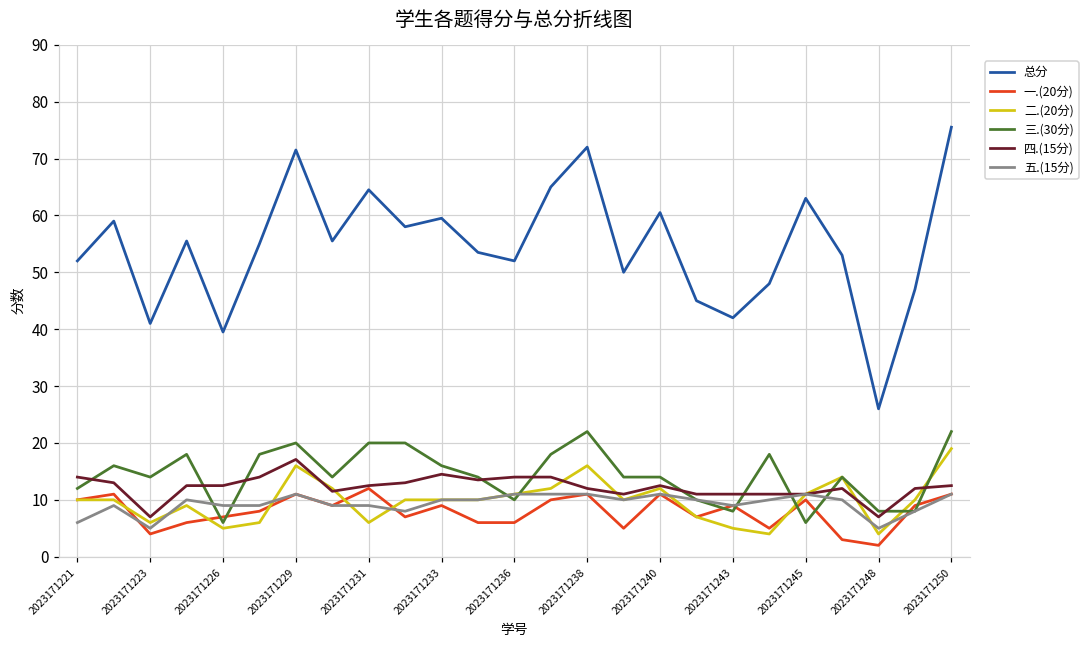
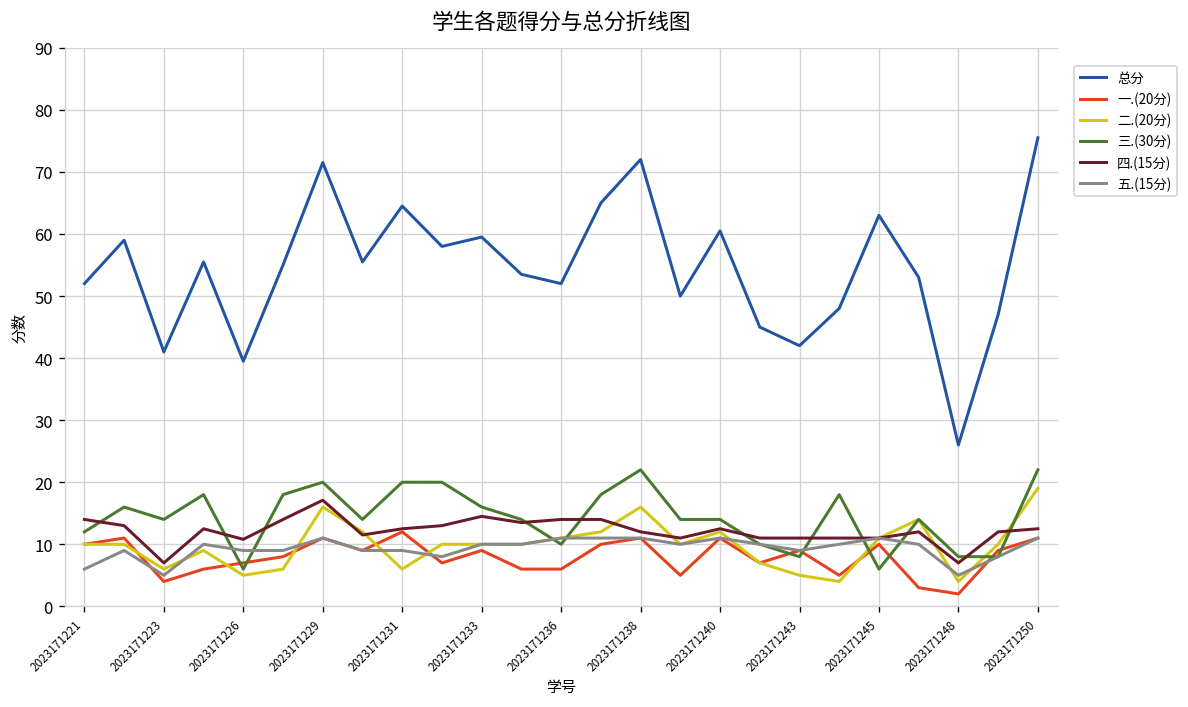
  {
    "总分": {
      "2023171221": 52,
      "2023171223": 41,
      "2023171226": 40,
      "2023171229": 72,
      "2023171231": 65,
      "2023171233": 60,
      "2023171236": 52,
      "2023171238": 72,
      "2023171240": 61,
      "2023171243": 42,
      "2023171245": 63,
      "2023171248": 26,
      "2023171250": 76
    },
    "一.(20分)": {
      "2023171223": 4,
      "2023171226": 7,
      "2023171231": 12,
      "2023171233": 9,
      "2023171236": 6,
      "2023171245": 10,
      "2023171248": 2
    },
    "二.(20分)": {
      "2023171223": 6,
      "2023171226": 5,
      "2023171229": 16,
      "2023171231": 6,
      "2023171238": 16,
      "2023171240": 12,
      "2023171243": 5,
      "2023171248": 4,
      "2023171250": 19
    },
    "三.(30分)": {
      "2023171221": 12,
      "2023171223": 14,
      "2023171226": 6,
      "2023171229": 20,
      "2023171231": 20,
      "2023171233": 16,
      "2023171236": 10,
      "2023171238": 22,
      "2023171240": 14,
      "2023171243": 8,
      "2023171245": 6,
      "2023171248": 8,
      "2023171250": 22
    },
    "四.(15分)": {
      "2023171221": 14,
      "2023171223": 7,
-     "2023171226": 13,
+     "2023171226": 11,
      "2023171229": 17,
      "2023171231": 13,
      "2023171233": 15,
      "2023171236": 14,
      "2023171238": 12,
      "2023171240": 13,
      "2023171243": 11,
      "2023171248": 7,
      "2023171250": 13
    },
    "五.(15分)": {
      "2023171221": 6,
      "2023171223": 5,
      "2023171226": 9,
      "2023171231": 9,
      "2023171248": 5
    }
  }
